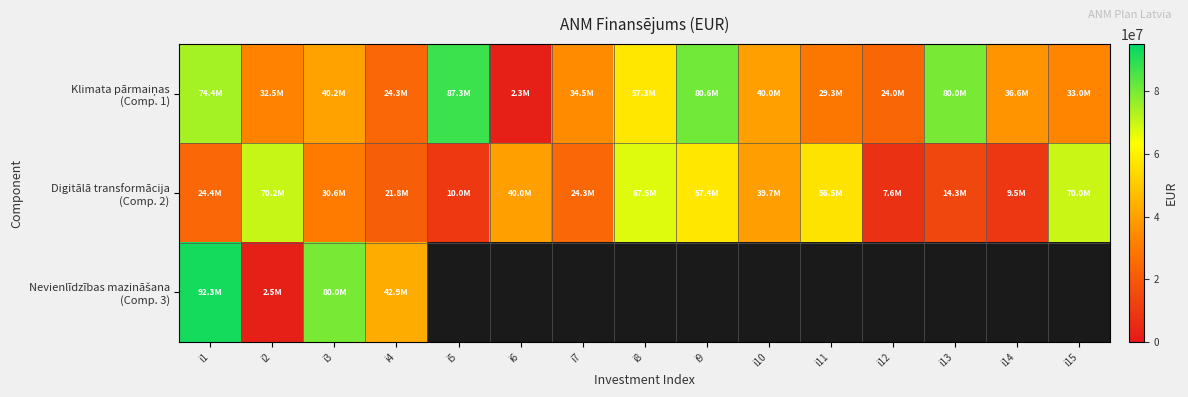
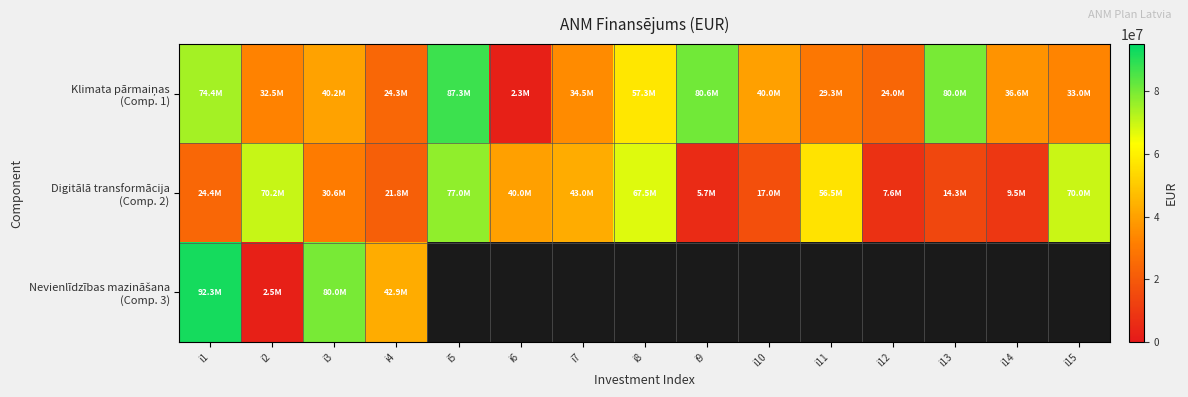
  {
    "Klimata pārmaiņas (Comp. 1)": {
      "i1": "74.4M",
      "i2": "32.5M",
      "i3": "40.2M",
      "i4": "24.3M",
      "i5": "87.3M",
      "i6": "2.3M",
      "i7": "34.5M",
      "i8": "57.3M",
      "i9": "80.6M",
      "i10": "40.0M",
      "i11": "29.3M",
      "i12": "24.0M",
      "i13": "80.0M",
      "i14": "36.6M",
      "i15": "33.0M"
    },
    "Digitālā transformācija (Comp. 2)": {
      "i1": "24.4M",
      "i2": "70.2M",
      "i3": "30.6M",
      "i4": "21.8M",
-     "i5": "10.0M",
+     "i5": "77.0M",
      "i6": "40.0M",
-     "i7": "24.3M",
+     "i7": "43.0M",
      "i8": "67.5M",
-     "i9": "57.4M",
-     "i10": "39.7M",
+     "i9": "5.7M",
+     "i10": "17.0M",
      "i11": "56.5M",
      "i12": "7.6M",
      "i13": "14.3M",
      "i14": "9.5M",
      "i15": "70.0M"
    },
    "Nevienlīdzības mazināšana (Comp. 3)": {
      "i1": "92.3M",
      "i2": "2.5M",
      "i3": "80.0M",
      "i4": "42.9M"
    }
  }
